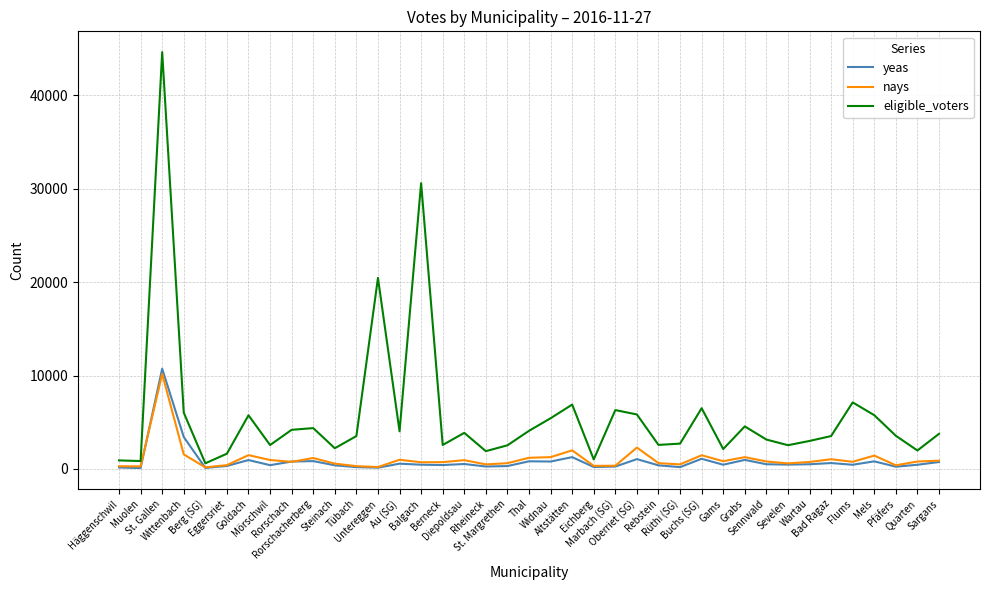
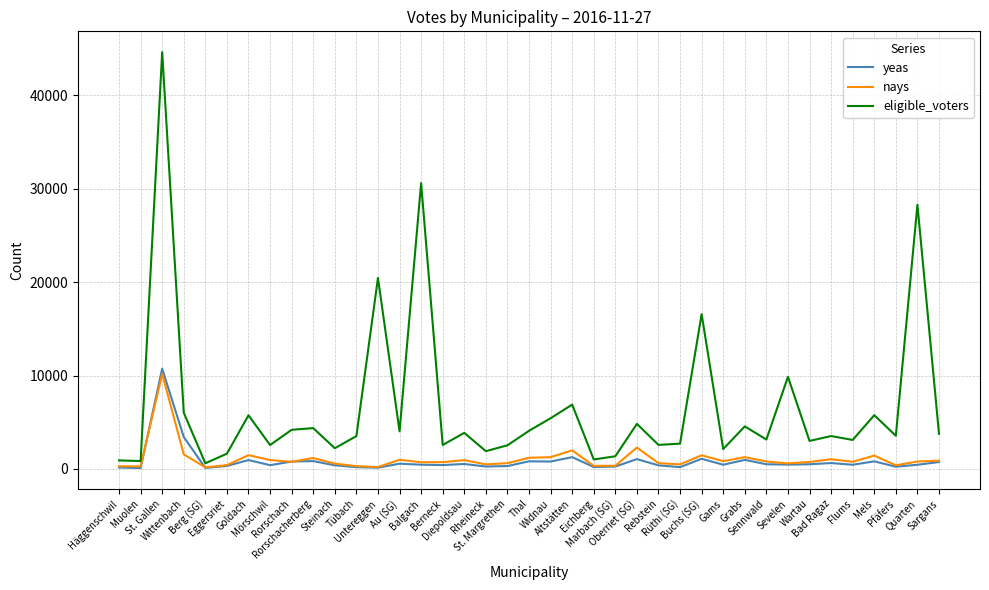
  {
    "yeas": {
      "St. Gallen": 11000,
      "Wittenbach": 3000,
      "Goldach": 1000,
      "Mörschwil": 0,
      "Rorschacherberg": 1000,
      "Au (SG)": 1000,
      "Berneck": 0,
      "Diepoldsau": 1000,
      "St. Margrethen": 0,
      "Thal": 1000,
      "Widnau": 1000,
      "Altstätten": 1000,
      "Oberriet (SG)": 1000,
      "Rüthi (SG)": 0,
      "Buchs (SG)": 1000,
      "Gams": 0,
      "Grabs": 1000,
      "Sennwald": 1000,
      "Bad Ragaz": 1000,
      "Flums": 0,
      "Mels": 1000,
      "Quarten": 0
    },
    "nays": {
      "St. Gallen": 10000,
      "Wittenbach": 2000,
      "Goldach": 1000,
      "Mörschwil": 1000,
      "Rorschacherberg": 1000,
      "Au (SG)": 1000,
      "Berneck": 1000,
      "Diepoldsau": 1000,
      "St. Margrethen": 1000,
      "Thal": 1000,
      "Widnau": 1000,
      "Altstätten": 2000,
      "Oberriet (SG)": 2000,
      "Rüthi (SG)": 0,
      "Buchs (SG)": 1000,
      "Gams": 1000,
      "Grabs": 1000,
      "Sennwald": 1000,
      "Bad Ragaz": 1000,
      "Flums": 1000,
      "Mels": 1000,
      "Quarten": 1000
    },
    "eligible_voters": {
      "Häggenschwil": 1000,
      "Muolen": 1000,
      "St. Gallen": 45000,
      "Wittenbach": 6000,
      "Berg (SG)": 1000,
      "Eggersriet": 2000,
      "Goldach": 6000,
      "Mörschwil": 3000,
      "Rorschach": 4000,
      "Rorschacherberg": 4000,
      "Steinach": 2000,
      "Tübach": 4000,
      "Untereggen": 20000,
      "Au (SG)": 4000,
      "Balgach": 31000,
      "Berneck": 3000,
      "Diepoldsau": 4000,
      "Rheineck": 2000,
      "St. Margrethen": 3000,
      "Thal": 4000,
      "Widnau": 5000,
      "Altstätten": 7000,
      "Eichberg": 1000,
-     "Marbach (SG)": 6000,
-     "Oberriet (SG)": 6000,
+     "Marbach (SG)": 1000,
+     "Oberriet (SG)": 5000,
      "Rebstein": 3000,
      "Rüthi (SG)": 3000,
-     "Buchs (SG)": 6000,
+     "Buchs (SG)": 17000,
      "Gams": 2000,
      "Grabs": 5000,
      "Sennwald": 3000,
-     "Sevelen": 3000,
+     "Sevelen": 10000,
      "Wartau": 3000,
      "Bad Ragaz": 4000,
-     "Flums": 7000,
+     "Flums": 3000,
      "Mels": 6000,
      "Pfäfers": 4000,
-     "Quarten": 2000,
+     "Quarten": 28000,
      "Sargans": 4000
    }
  }
